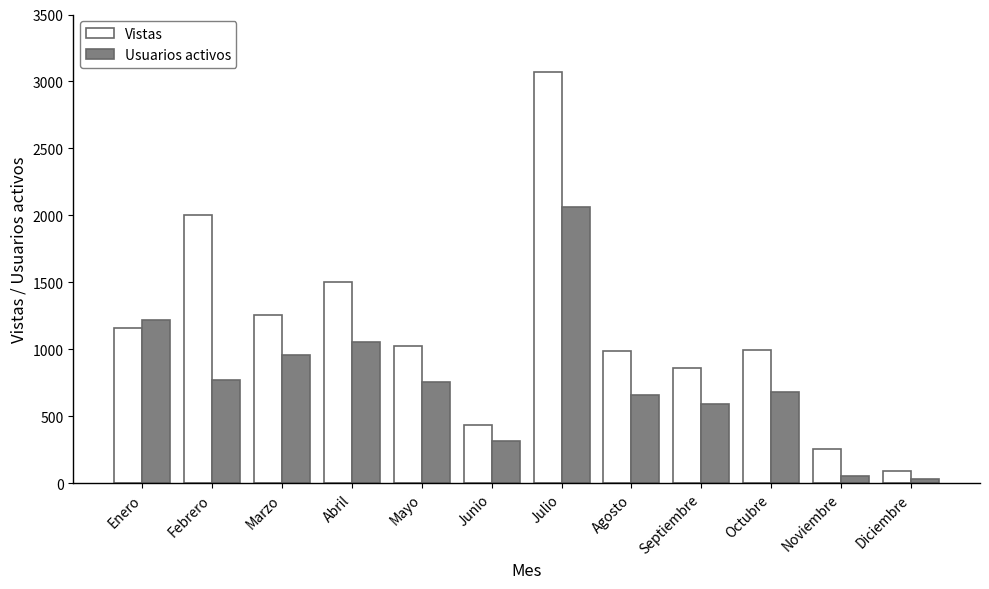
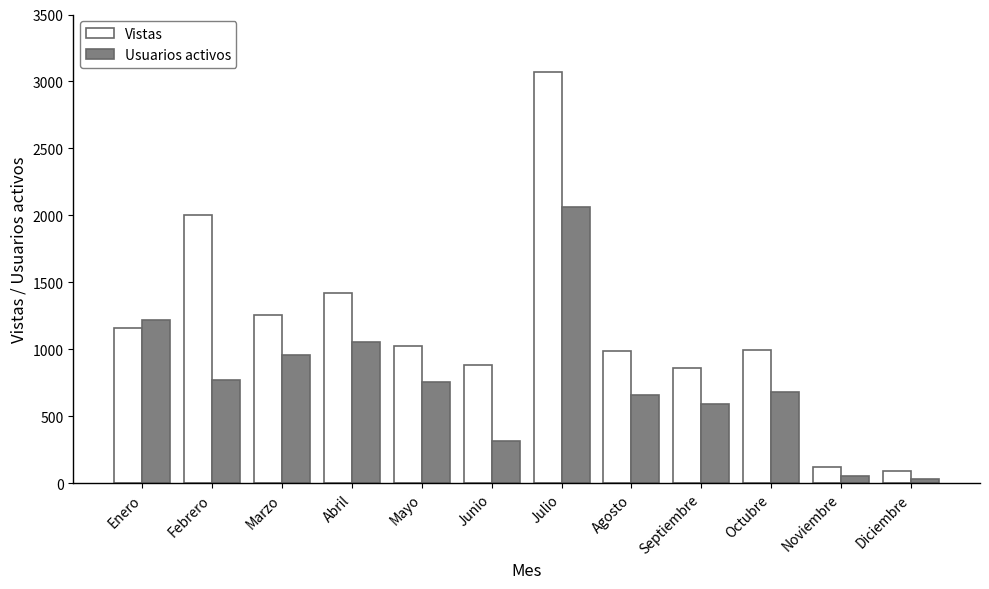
  {
    "Vistas": {
      "Enero": 1160,
      "Febrero": 2000,
      "Marzo": 1250,
-     "Abril": 1500,
+     "Abril": 1420,
      "Mayo": 1030,
-     "Junio": 430,
+     "Junio": 880,
      "Julio": 3070,
      "Agosto": 980,
      "Septiembre": 860,
      "Octubre": 1000,
-     "Noviembre": 250,
+     "Noviembre": 120,
      "Diciembre": 90
    },
    "Usuarios activos": {
      "Enero": 1220,
      "Febrero": 770,
      "Marzo": 960,
      "Abril": 1060,
      "Mayo": 750,
      "Junio": 310,
      "Julio": 2060,
      "Agosto": 660,
      "Septiembre": 590,
      "Octubre": 680,
      "Noviembre": 50,
      "Diciembre": 30
    }
  }
